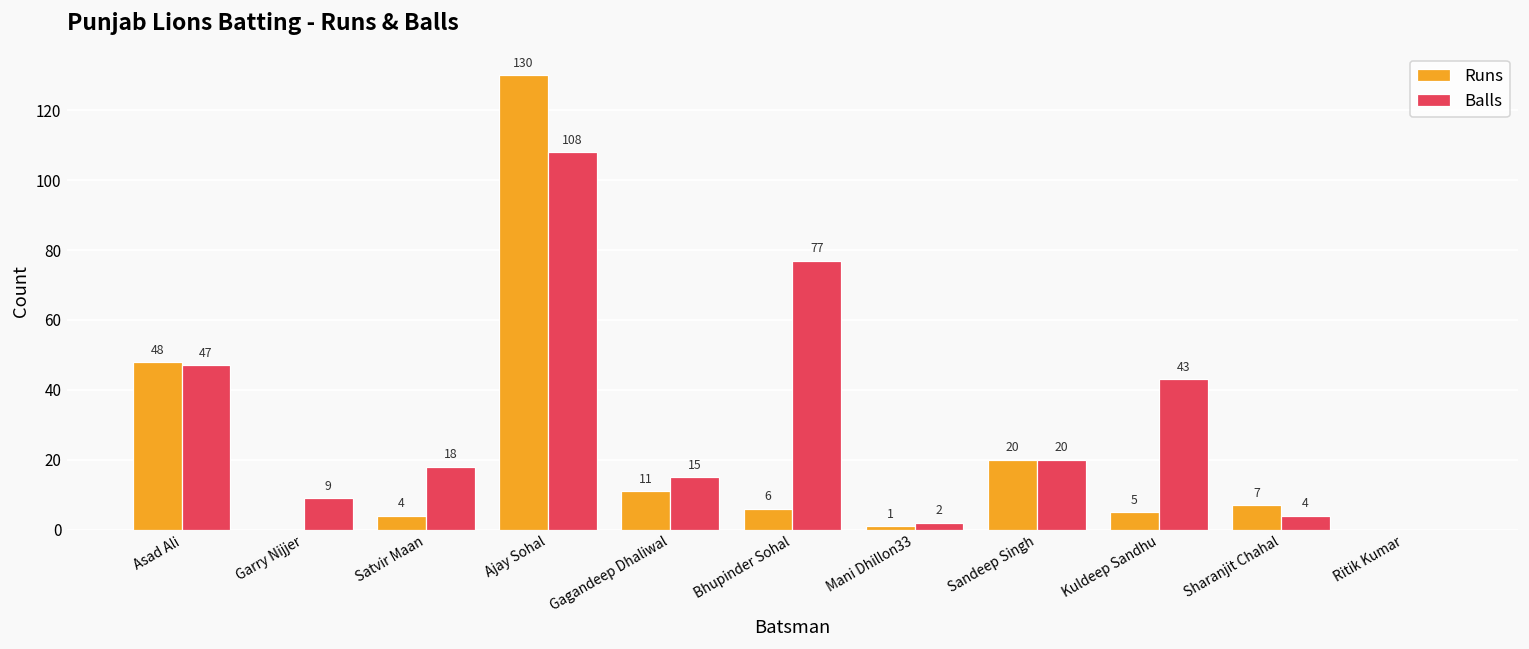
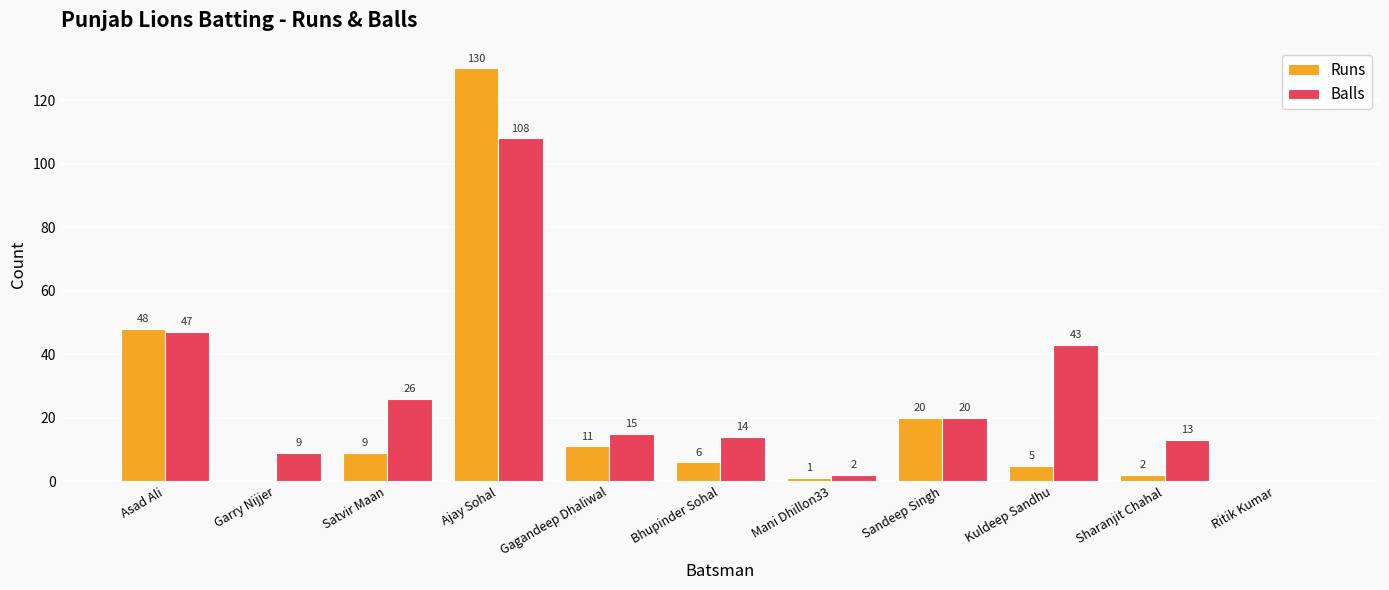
  {
    "Runs": {
      "Asad Ali": 48,
-     "Satvir Maan": 4,
+     "Satvir Maan": 9,
      "Ajay Sohal": 130,
      "Gagandeep Dhaliwal": 11,
      "Bhupinder Sohal": 6,
      "Mani Dhillon33": 1,
      "Sandeep Singh": 20,
      "Kuldeep Sandhu": 5,
-     "Sharanjit Chahal": 7
+     "Sharanjit Chahal": 2
    },
    "Balls": {
      "Asad Ali": 47,
      "Garry Nijjer": 9,
-     "Satvir Maan": 18,
+     "Satvir Maan": 26,
      "Ajay Sohal": 108,
      "Gagandeep Dhaliwal": 15,
-     "Bhupinder Sohal": 77,
+     "Bhupinder Sohal": 14,
      "Mani Dhillon33": 2,
      "Sandeep Singh": 20,
      "Kuldeep Sandhu": 43,
-     "Sharanjit Chahal": 4
+     "Sharanjit Chahal": 13
    }
  }
